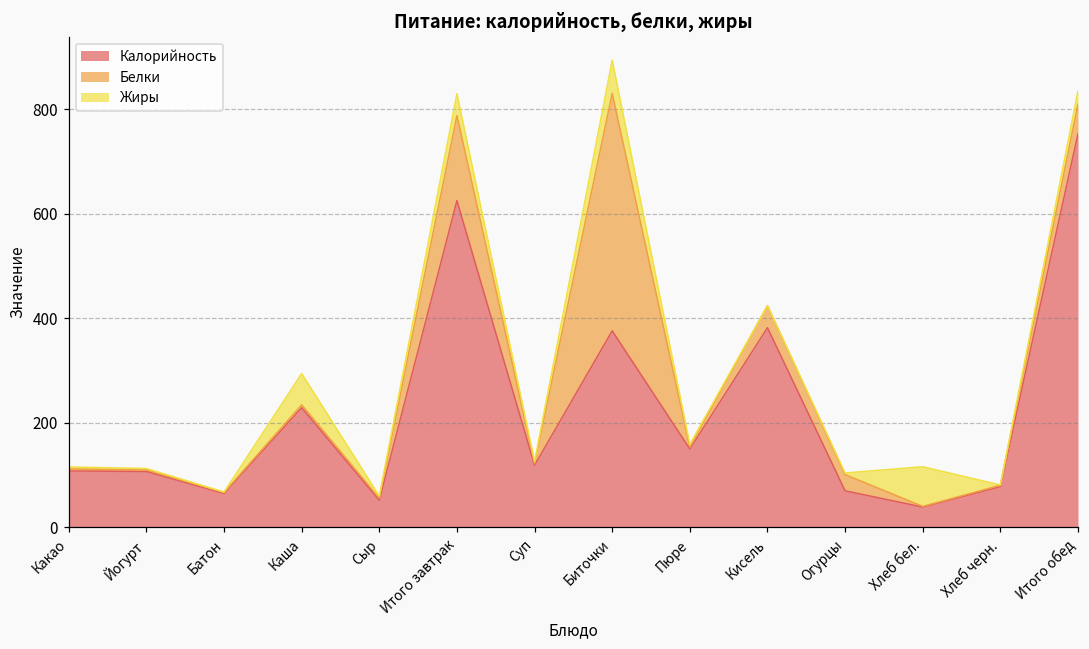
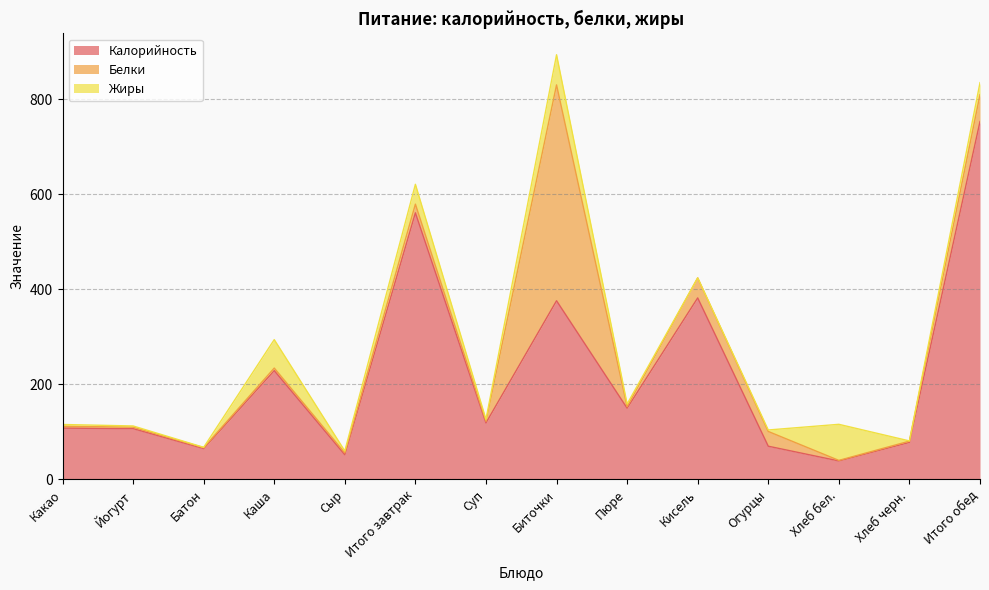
  {
    "Калорийность": {
-     "Итого завтрак": 630,
+     "Итого завтрак": 560,
      "Биточки": 380,
      "Кисель": 380,
      "Огурцы": 70,
      "Итого обед": 750
    },
    "Белки": {
-     "Итого завтрак": 160,
+     "Итого завтрак": 20,
      "Биточки": 450,
      "Итого обед": 60
    },
    "Жиры": {
      "Каша": 60,
      "Итого завтрак": 40,
      "Биточки": 60,
      "Пюре": 10,
      "Хлеб бел.": 80,
      "Итого обед": 30
    }
  }
